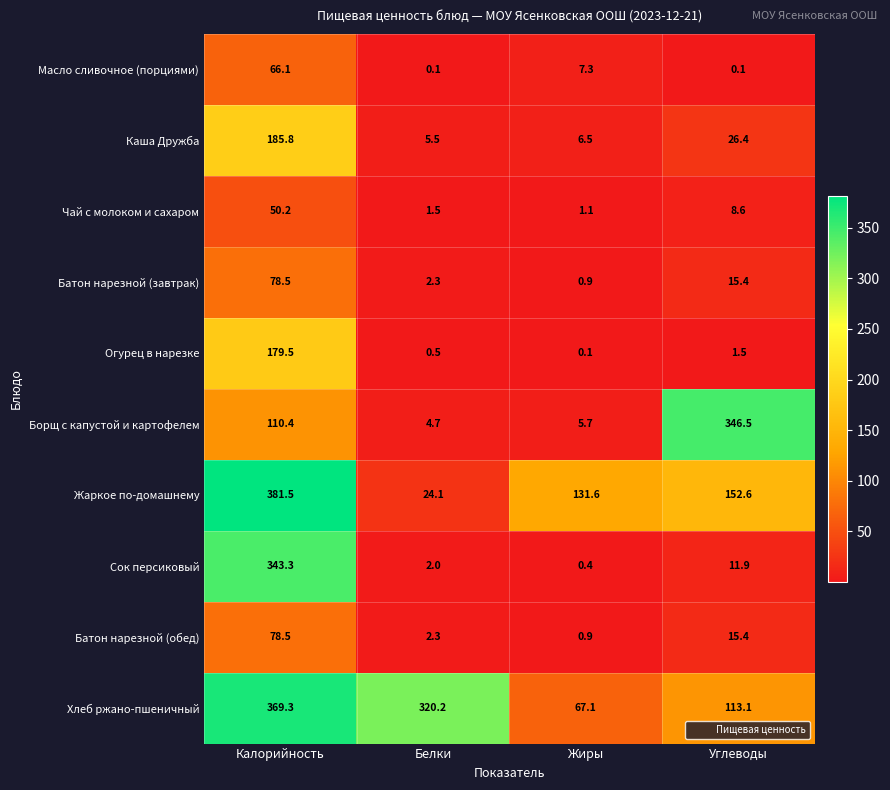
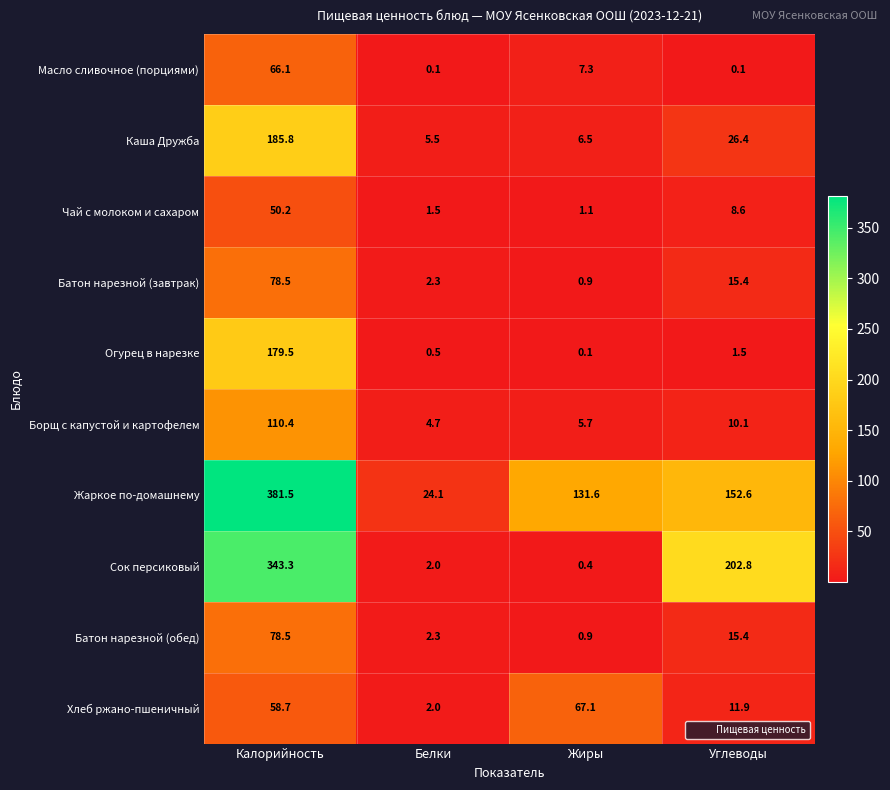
  {
    "Масло сливочное (порциями)": {
      "Калорийность": 66.1,
      "Белки": 0.1,
      "Жиры": 7.3,
      "Углеводы": 0.1
    },
    "Каша Дружба": {
      "Калорийность": 185.8,
      "Белки": 5.5,
      "Жиры": 6.5,
      "Углеводы": 26.4
    },
    "Чай с молоком и сахаром": {
      "Калорийность": 50.2,
      "Белки": 1.5,
      "Жиры": 1.1,
      "Углеводы": 8.6
    },
    "Батон нарезной (завтрак)": {
      "Калорийность": 78.5,
      "Белки": 2.3,
      "Жиры": 0.9,
      "Углеводы": 15.4
    },
    "Огурец в нарезке": {
      "Калорийность": 179.5,
      "Белки": 0.5,
      "Жиры": 0.1,
      "Углеводы": 1.5
    },
    "Борщ с капустой и картофелем": {
      "Калорийность": 110.4,
      "Белки": 4.7,
      "Жиры": 5.7,
-     "Углеводы": 346.5
+     "Углеводы": 10.1
    },
    "Жаркое по-домашнему": {
      "Калорийность": 381.5,
      "Белки": 24.1,
      "Жиры": 131.6,
      "Углеводы": 152.6
    },
    "Сок персиковый": {
      "Калорийность": 343.3,
      "Белки": 2.0,
      "Жиры": 0.4,
-     "Углеводы": 11.9
+     "Углеводы": 202.8
    },
    "Батон нарезной (обед)": {
      "Калорийность": 78.5,
      "Белки": 2.3,
      "Жиры": 0.9,
      "Углеводы": 15.4
    },
    "Хлеб ржано-пшеничный": {
-     "Калорийность": 369.3,
-     "Белки": 320.2,
+     "Калорийность": 58.7,
+     "Белки": 2.0,
      "Жиры": 67.1,
-     "Углеводы": 113.1
+     "Углеводы": 11.9
    }
  }
